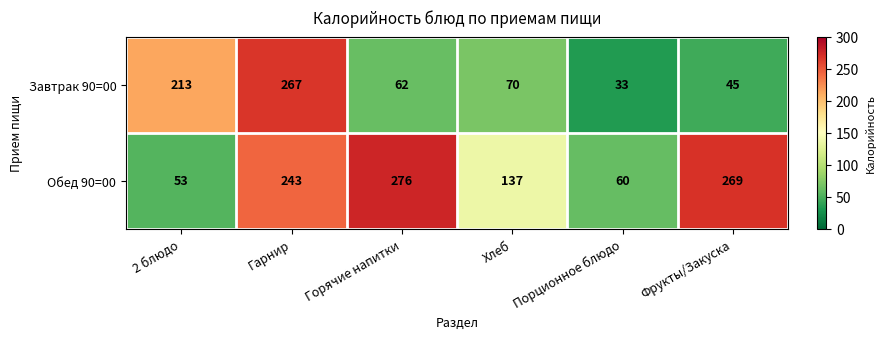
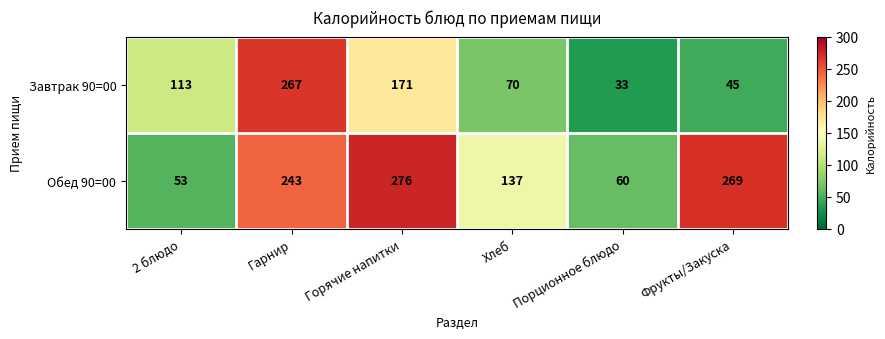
  {
    "Завтрак 90=00": {
-     "2 блюдо": 213,
+     "2 блюдо": 113,
      "Гарнир": 267,
-     "Горячие напитки": 62,
+     "Горячие напитки": 171,
      "Хлеб": 70,
      "Порционное блюдо": 33,
      "Фрукты/Закуска": 45
    },
    "Обед 90=00": {
      "2 блюдо": 53,
      "Гарнир": 243,
      "Горячие напитки": 276,
      "Хлеб": 137,
      "Порционное блюдо": 60,
      "Фрукты/Закуска": 269
    }
  }
